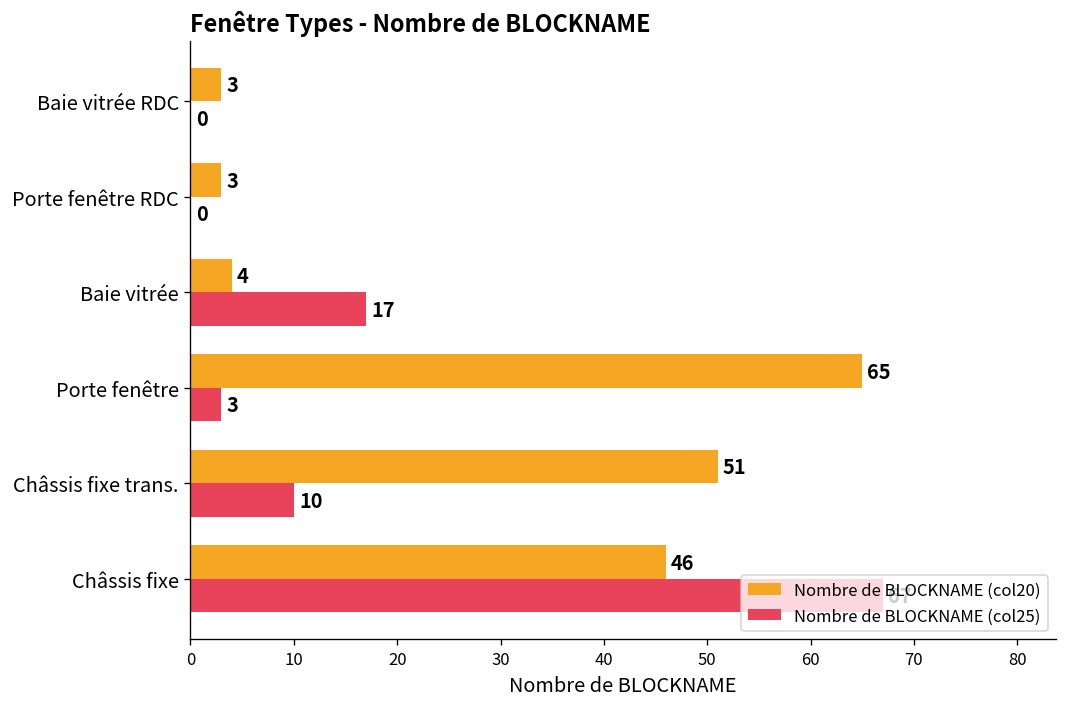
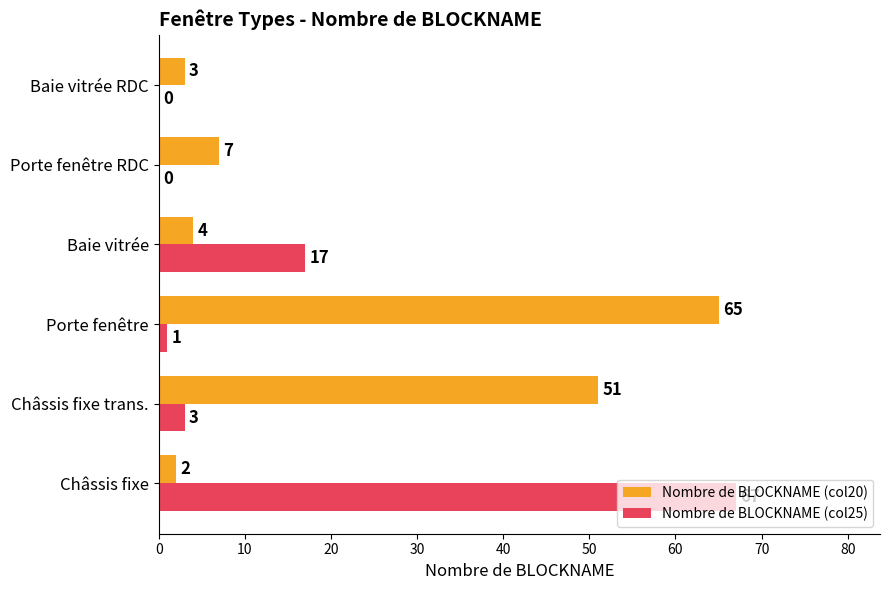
  {
    "Nombre de BLOCKNAME (col20)": {
      "Baie vitrée RDC": 3,
-     "Porte fenêtre RDC": 3,
+     "Porte fenêtre RDC": 7,
      "Baie vitrée": 4,
      "Porte fenêtre": 65,
      "Châssis fixe trans.": 51,
-     "Châssis fixe": 46
+     "Châssis fixe": 2
    },
    "Nombre de BLOCKNAME (col25)": {
      "Baie vitrée RDC": 0,
      "Porte fenêtre RDC": 0,
      "Baie vitrée": 17,
-     "Porte fenêtre": 3,
-     "Châssis fixe trans.": 10
+     "Porte fenêtre": 1,
+     "Châssis fixe trans.": 3
    }
  }
